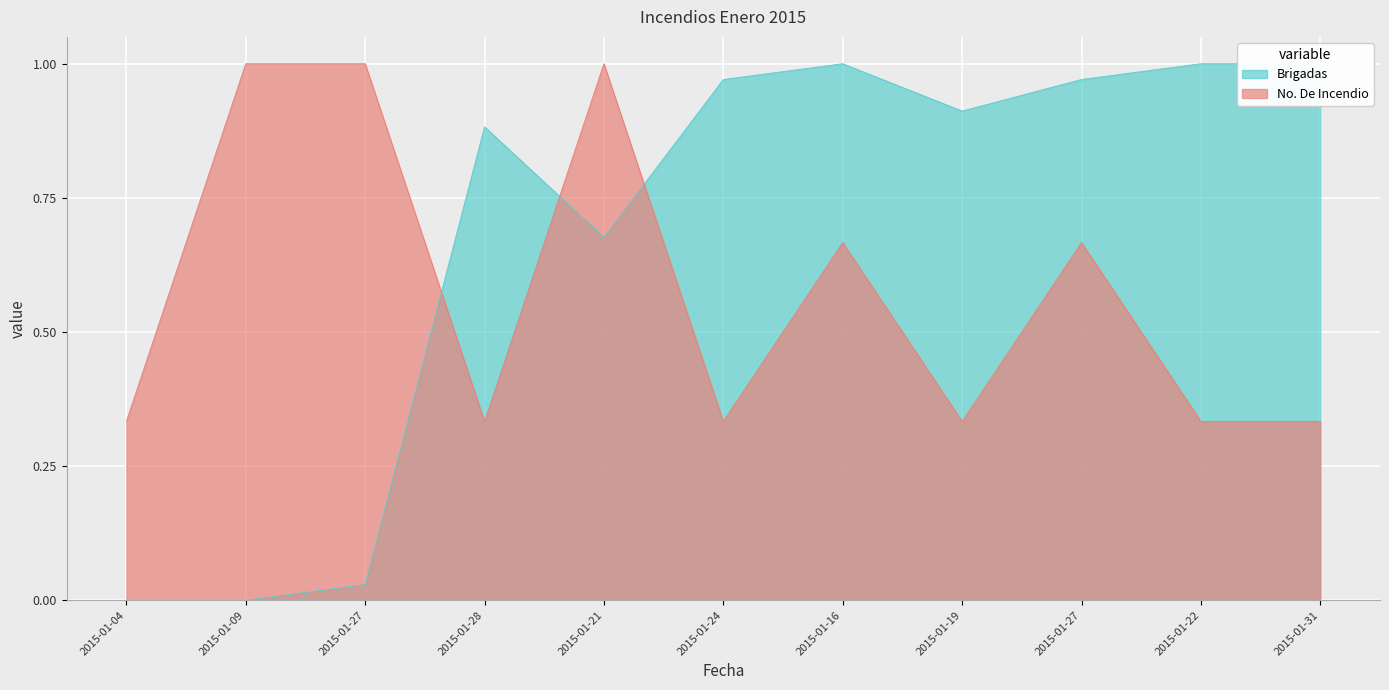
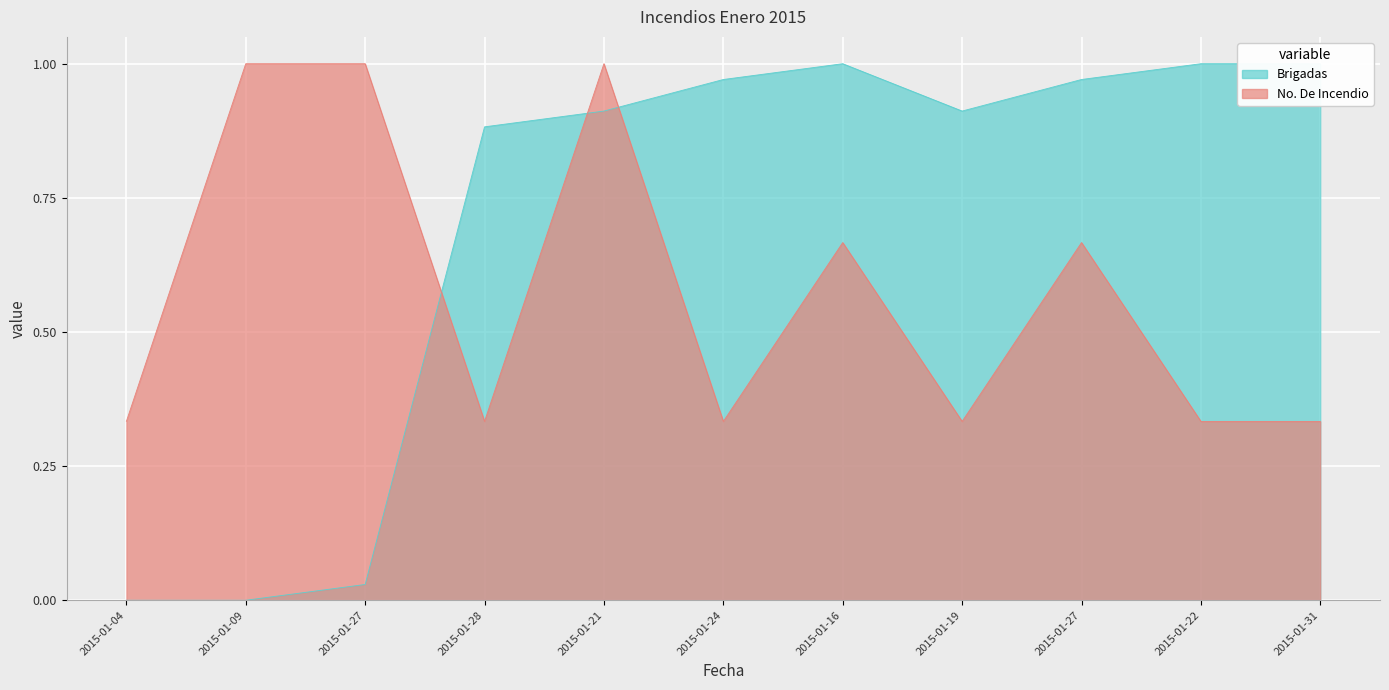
  {
    "Brigadas": {
      "2015-01-04": 0.00,
      "2015-01-09": 0.00,
      "2015-01-28": 0.88,
-     "2015-01-21": 0.68,
+     "2015-01-21": 0.91,
      "2015-01-24": 0.97,
      "2015-01-16": 1.00,
      "2015-01-19": 0.91,
      "2015-01-22": 1.00
    },
    "No. De Incendio": {
      "2015-01-04": 0.33,
      "2015-01-09": 1.00,
      "2015-01-28": 0.33,
      "2015-01-21": 1.00,
      "2015-01-24": 0.33,
      "2015-01-16": 0.67,
      "2015-01-19": 0.33,
      "2015-01-22": 0.33,
      "2015-01-31": 0.33
    }
  }
